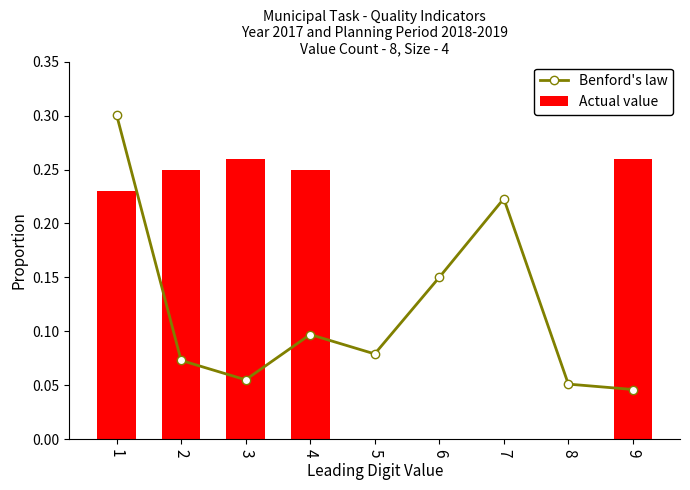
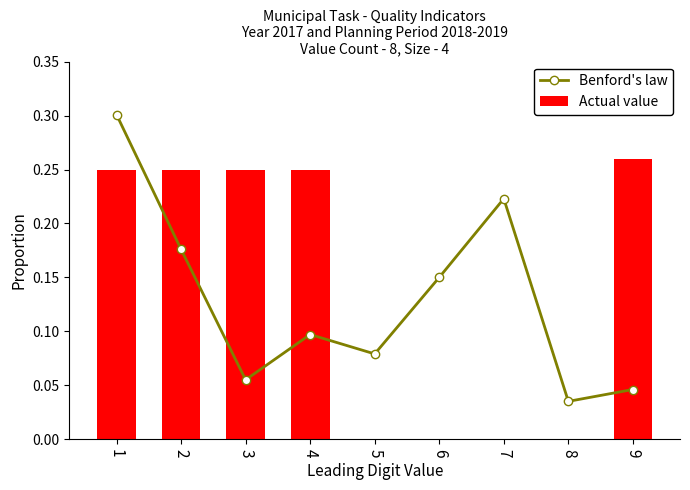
  {
    "Benford's law": {
      "1": 0.301,
-     "2": 0.073,
+     "2": 0.176,
      "3": 0.055,
      "4": 0.097,
      "5": 0.079,
      "6": 0.150,
      "7": 0.223,
-     "8": 0.051,
+     "8": 0.035,
      "9": 0.046
    },
    "Actual value": {
-     "1": 0.23,
+     "1": 0.25,
      "2": 0.25,
-     "3": 0.26,
+     "3": 0.25,
      "4": 0.25,
      "5": 0.00,
      "6": 0.00,
      "7": 0.00,
      "8": 0.00,
      "9": 0.26
    }
  }
